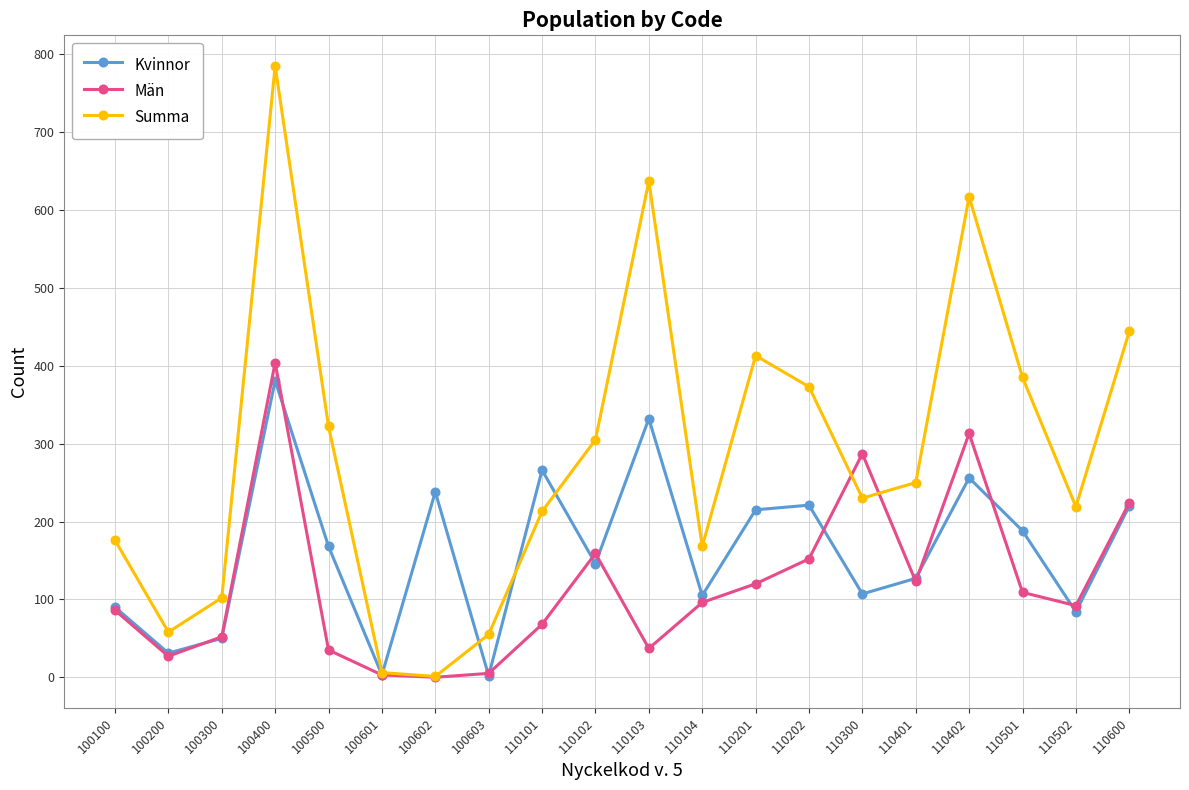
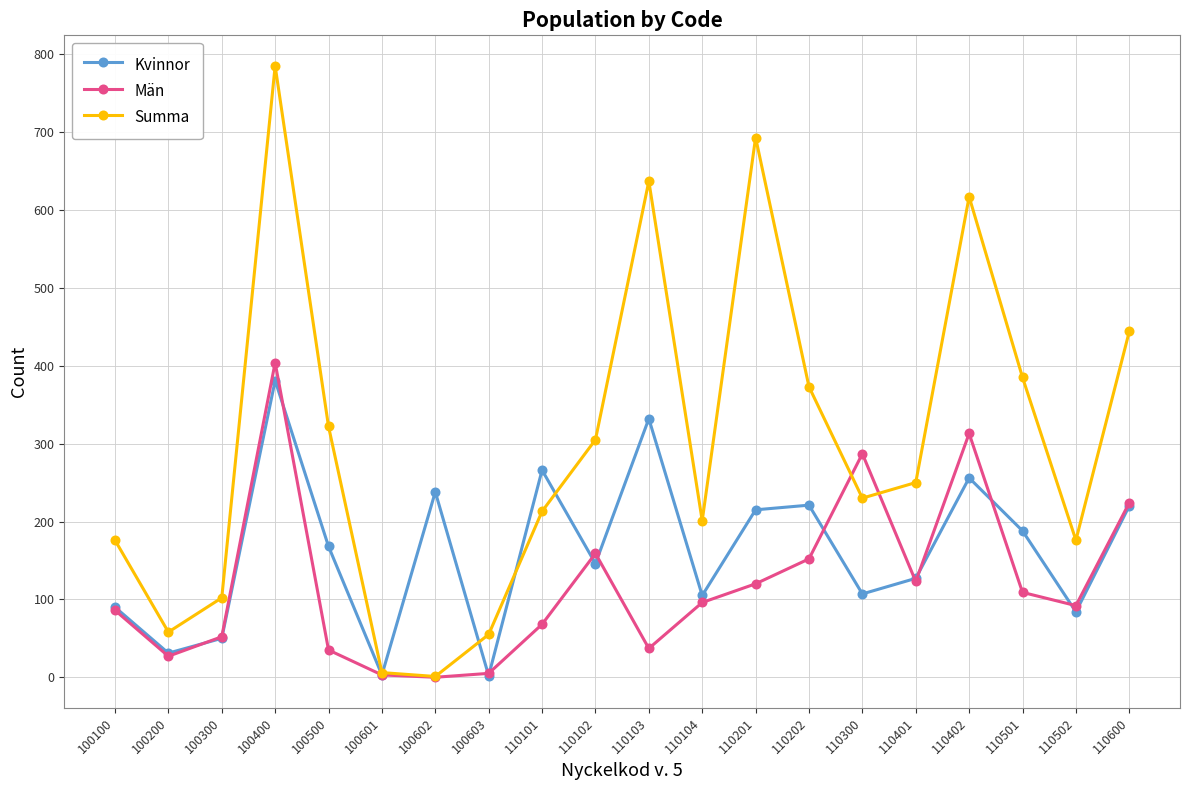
  {
    "Kvinnor": {
      "100100": 90,
      "100200": 30,
      "100400": 380,
      "100500": 170,
      "100602": 240,
      "110101": 270,
      "110102": 150,
      "110103": 330,
      "110104": 110,
      "110201": 220,
      "110202": 220,
      "110300": 110,
      "110401": 130,
      "110402": 260,
      "110501": 190,
      "110502": 80,
      "110600": 220
    },
    "Män": {
      "100100": 90,
      "100200": 30,
      "100400": 400,
      "100500": 40,
      "110101": 70,
      "110102": 160,
      "110103": 40,
      "110104": 100,
      "110201": 120,
      "110202": 150,
      "110300": 290,
      "110401": 120,
      "110402": 310,
      "110501": 110,
      "110502": 90,
      "110600": 220
    },
    "Summa": {
      "100100": 180,
      "100200": 60,
      "100300": 100,
      "100400": 790,
      "100500": 320,
      "100603": 60,
      "110101": 210,
      "110102": 310,
      "110103": 640,
-     "110104": 170,
-     "110201": 410,
+     "110104": 200,
+     "110201": 690,
      "110202": 370,
      "110300": 230,
      "110401": 250,
      "110402": 620,
      "110501": 390,
-     "110502": 220,
+     "110502": 180,
      "110600": 440
    }
  }
